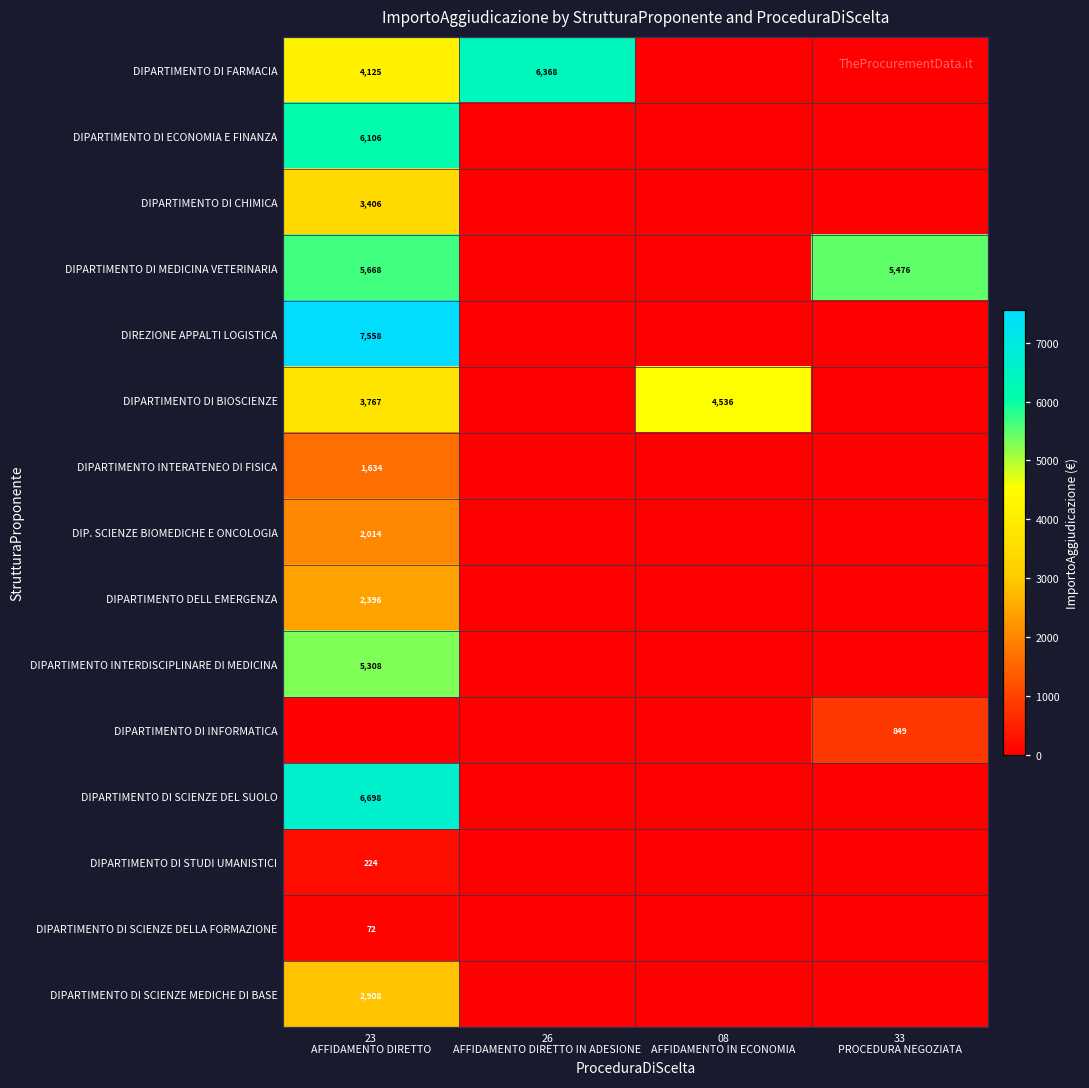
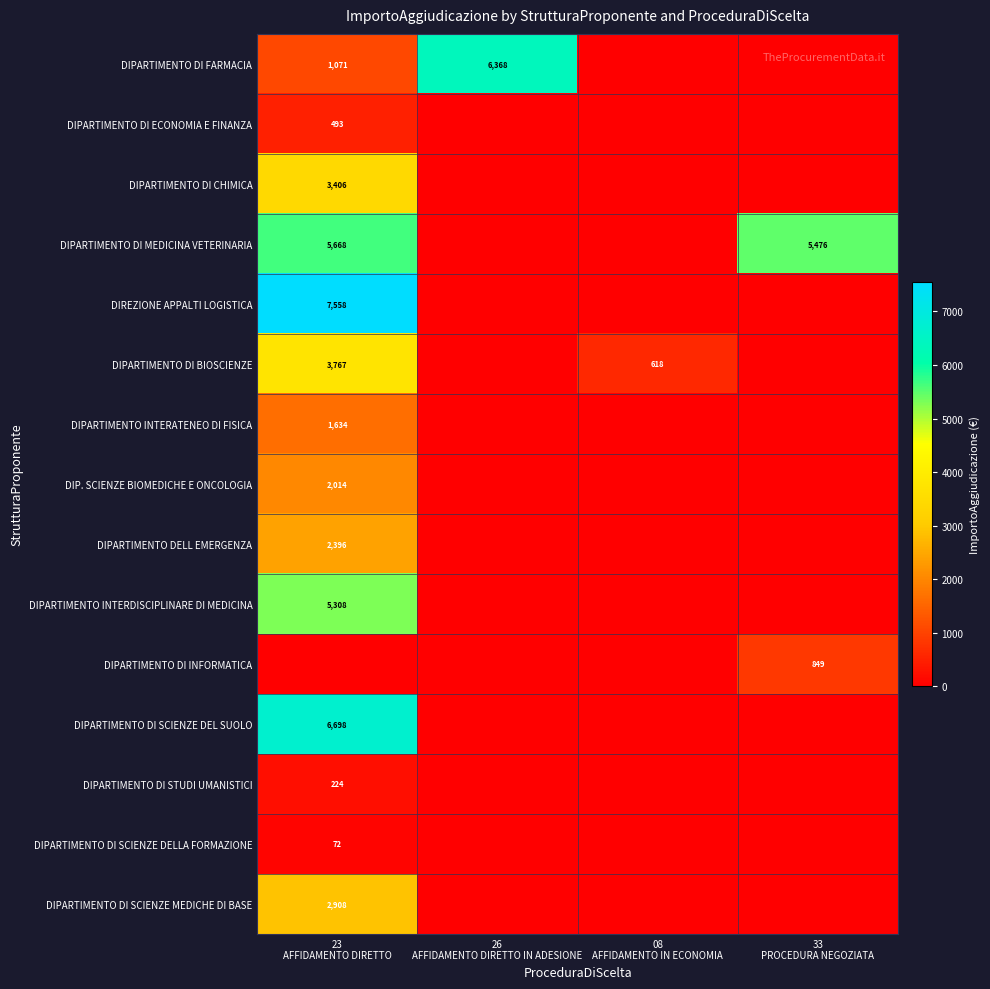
  {
    "DIPARTIMENTO DI FARMACIA": {
-     "23 AFFIDAMENTO DIRETTO": "4,125",
+     "23 AFFIDAMENTO DIRETTO": "1,071",
      "26 AFFIDAMENTO DIRETTO IN ADESIONE": "6,368"
    },
    "DIPARTIMENTO DI ECONOMIA E FINANZA": {
-     "23 AFFIDAMENTO DIRETTO": "6,106"
+     "23 AFFIDAMENTO DIRETTO": "493"
    },
    "DIPARTIMENTO DI CHIMICA": {
      "23 AFFIDAMENTO DIRETTO": "3,406"
    },
    "DIPARTIMENTO DI MEDICINA VETERINARIA": {
      "23 AFFIDAMENTO DIRETTO": "5,668",
      "33 PROCEDURA NEGOZIATA": "5,476"
    },
    "DIREZIONE APPALTI LOGISTICA": {
      "23 AFFIDAMENTO DIRETTO": "7,558"
    },
    "DIPARTIMENTO DI BIOSCIENZE": {
      "23 AFFIDAMENTO DIRETTO": "3,767",
-     "08 AFFIDAMENTO IN ECONOMIA": "4,536"
+     "08 AFFIDAMENTO IN ECONOMIA": "618"
    },
    "DIPARTIMENTO INTERATENEO DI FISICA": {
      "23 AFFIDAMENTO DIRETTO": "1,634"
    },
    "DIP. SCIENZE BIOMEDICHE E ONCOLOGIA": {
      "23 AFFIDAMENTO DIRETTO": "2,014"
    },
    "DIPARTIMENTO DELL EMERGENZA": {
      "23 AFFIDAMENTO DIRETTO": "2,396"
    },
    "DIPARTIMENTO INTERDISCIPLINARE DI MEDICINA": {
      "23 AFFIDAMENTO DIRETTO": "5,308"
    },
    "DIPARTIMENTO DI INFORMATICA": {
      "33 PROCEDURA NEGOZIATA": "849"
    },
    "DIPARTIMENTO DI SCIENZE DEL SUOLO": {
      "23 AFFIDAMENTO DIRETTO": "6,698"
    },
    "DIPARTIMENTO DI STUDI UMANISTICI": {
      "23 AFFIDAMENTO DIRETTO": "224"
    },
    "DIPARTIMENTO DI SCIENZE DELLA FORMAZIONE": {
      "23 AFFIDAMENTO DIRETTO": "72"
    },
    "DIPARTIMENTO DI SCIENZE MEDICHE DI BASE": {
      "23 AFFIDAMENTO DIRETTO": "2,908"
    }
  }
